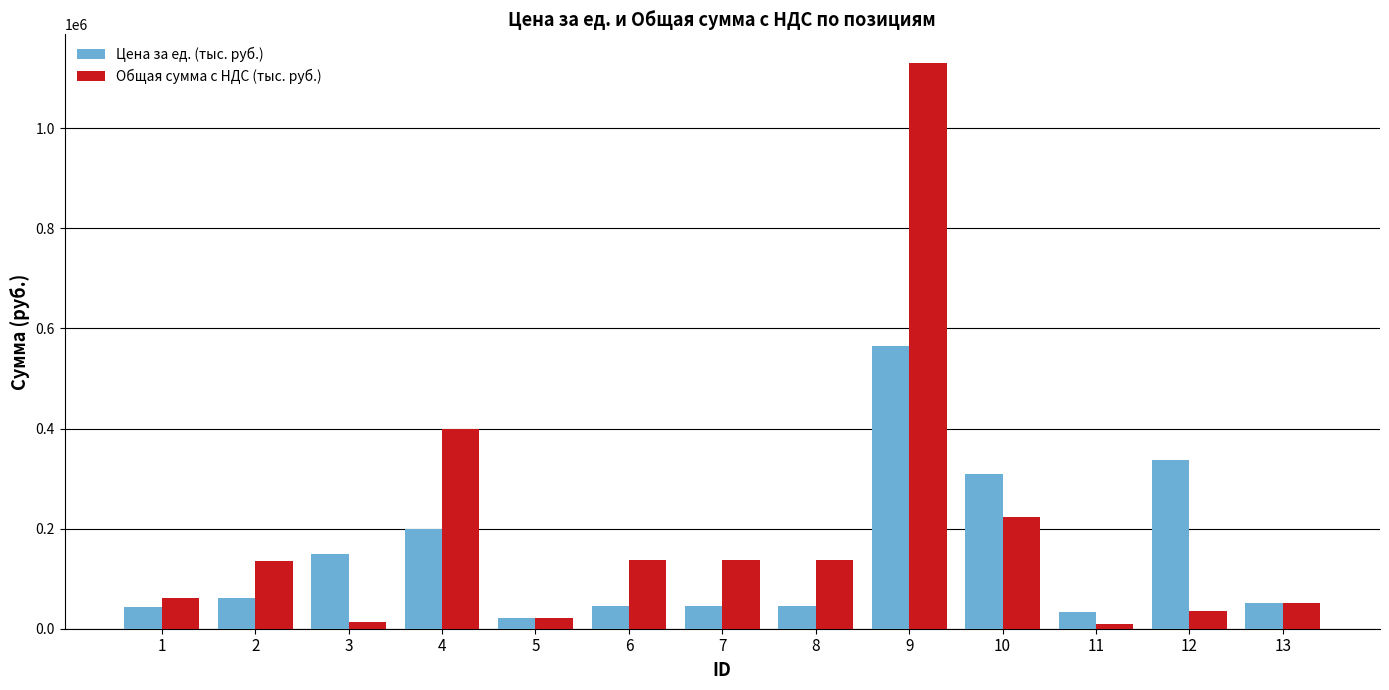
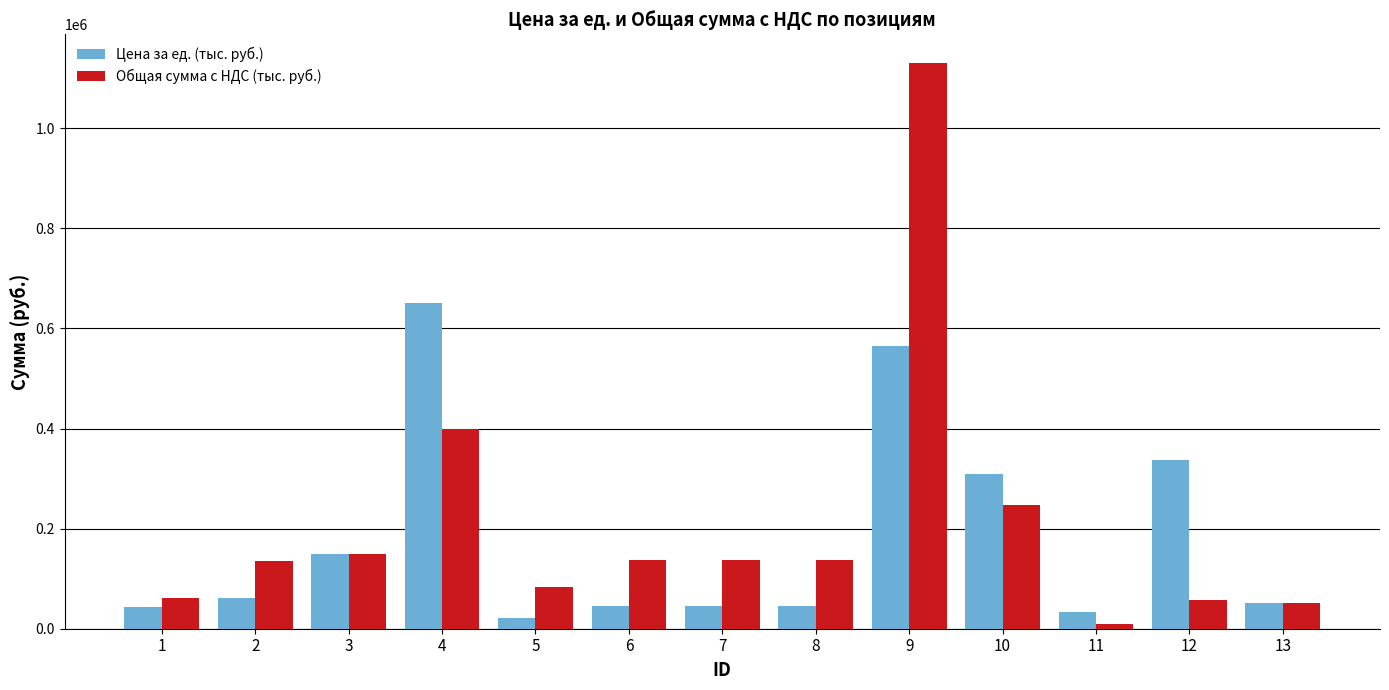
  {
    "Цена за ед. (тыс. руб.)": {
      "1": 40000,
      "2": 60000,
      "3": 150000,
-     "4": 200000,
+     "4": 650000,
      "5": 20000,
      "6": 50000,
      "7": 50000,
      "8": 50000,
      "9": 570000,
      "10": 310000,
      "11": 30000,
      "12": 340000,
      "13": 50000
    },
    "Общая сумма с НДС (тыс. руб.)": {
      "1": 60000,
      "2": 130000,
-     "3": 10000,
+     "3": 150000,
      "4": 400000,
-     "5": 20000,
+     "5": 80000,
      "6": 140000,
      "7": 140000,
      "8": 140000,
      "9": 1130000,
-     "10": 220000,
+     "10": 250000,
      "11": 10000,
-     "12": 30000,
+     "12": 60000,
      "13": 50000
    }
  }
